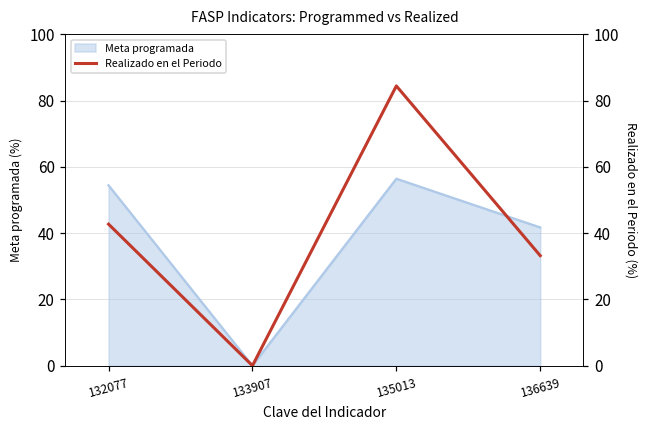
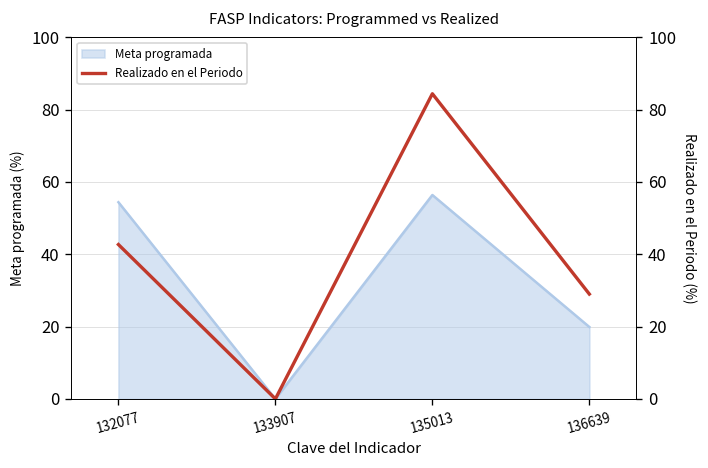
  {
    "Meta programada": {
      "132077": 54,
      "133907": 0,
      "135013": 56,
-     "136639": 42
+     "136639": 20
    },
    "Realizado en el Periodo": {
      "132077": 43,
      "133907": 0,
      "135013": 84,
-     "136639": 33
+     "136639": 29
    }
  }
